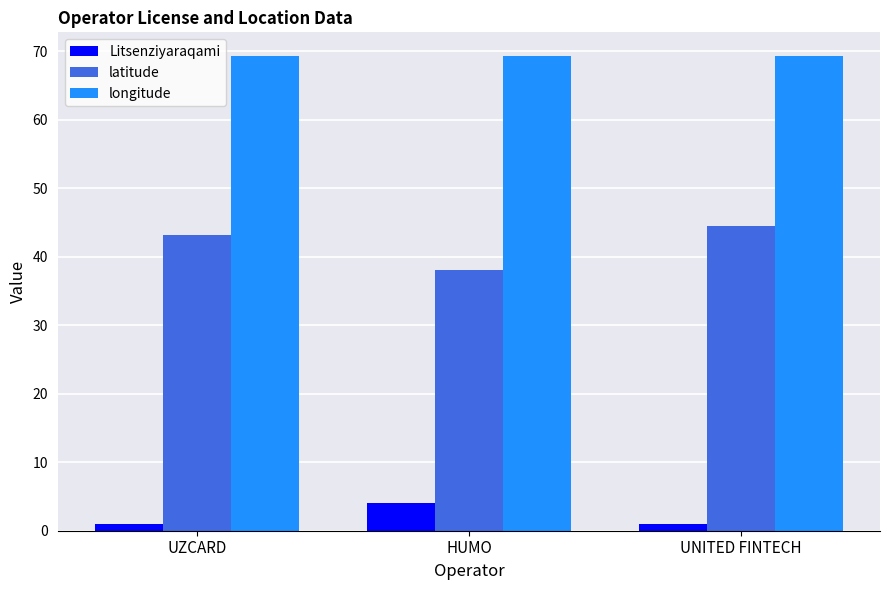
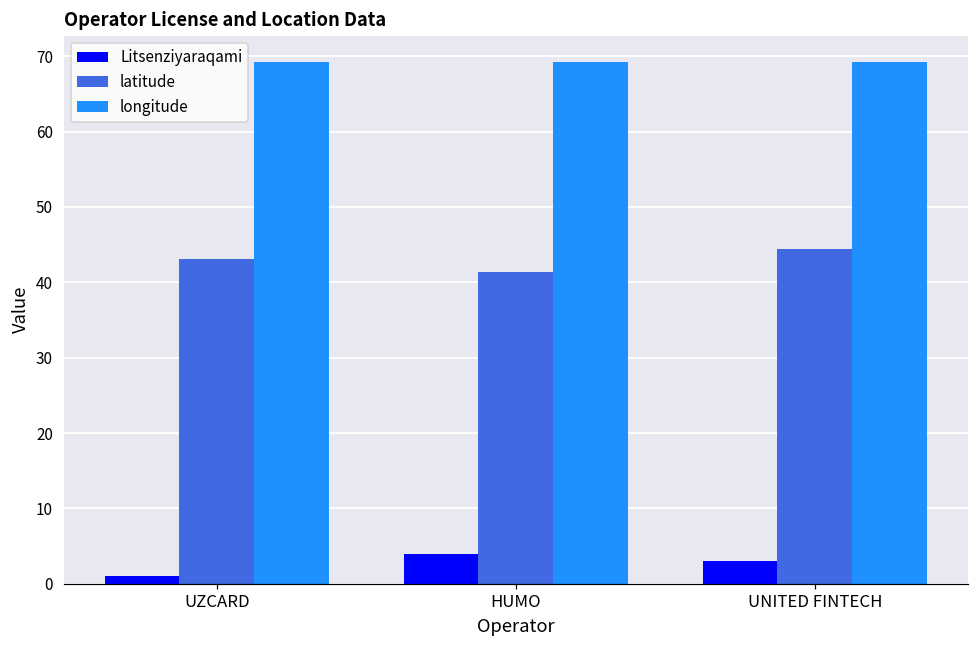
  {
    "Litsenziyaraqami": {
      "UZCARD": 1,
      "HUMO": 4,
-     "UNITED FINTECH": 1
+     "UNITED FINTECH": 3
    },
    "latitude": {
      "UZCARD": 43,
-     "HUMO": 38,
+     "HUMO": 41,
      "UNITED FINTECH": 44
    },
    "longitude": {
      "UZCARD": 69,
      "HUMO": 69,
      "UNITED FINTECH": 69
    }
  }
